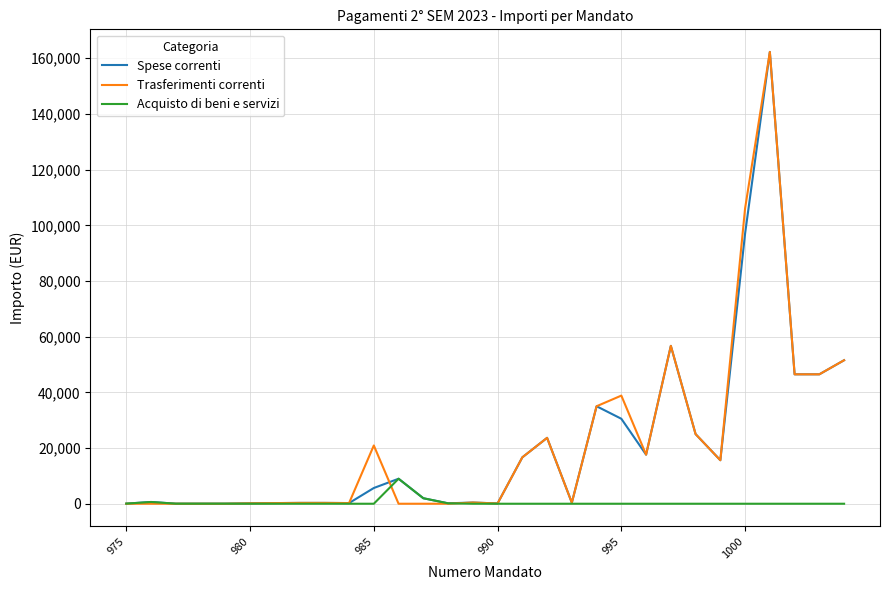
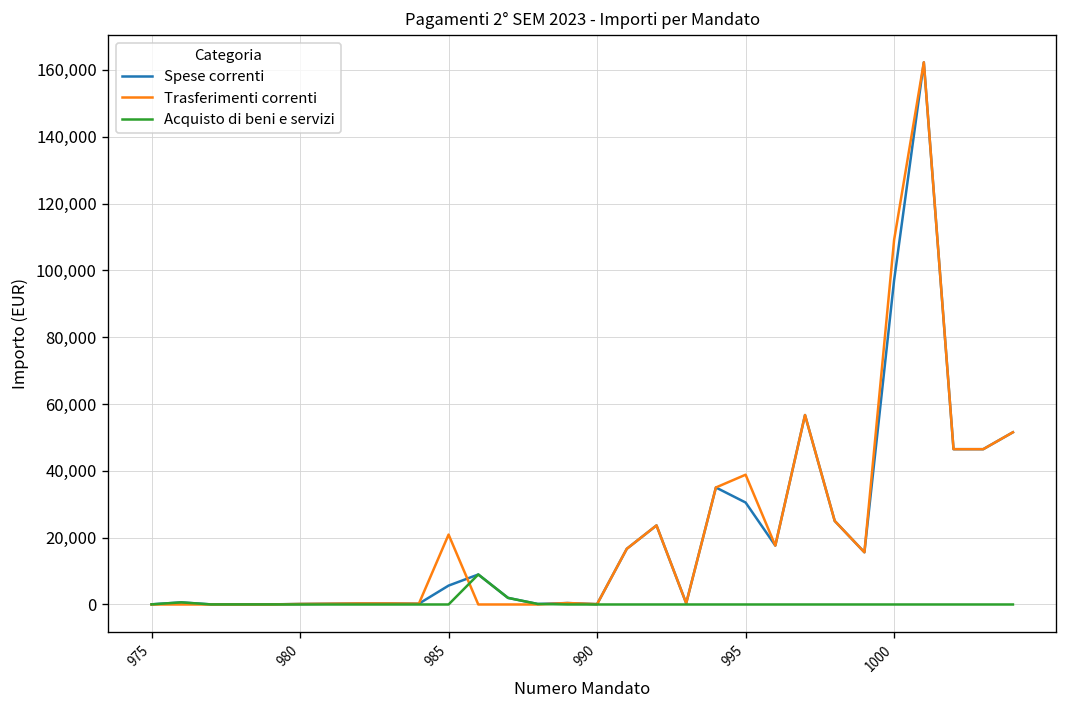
  {
    "Spese correnti": {
      "985": "6,000",
      "995": "31,000",
      "1000": "97,000"
    },
    "Trasferimenti correnti": {
      "985": "21,000",
      "995": "39,000",
-     "1000": "106,000"
+     "1000": "109,000"
    },
    "Acquisto di beni e servizi": {
      "985": "0",
      "995": "0",
      "1000": "0"
    }
  }
